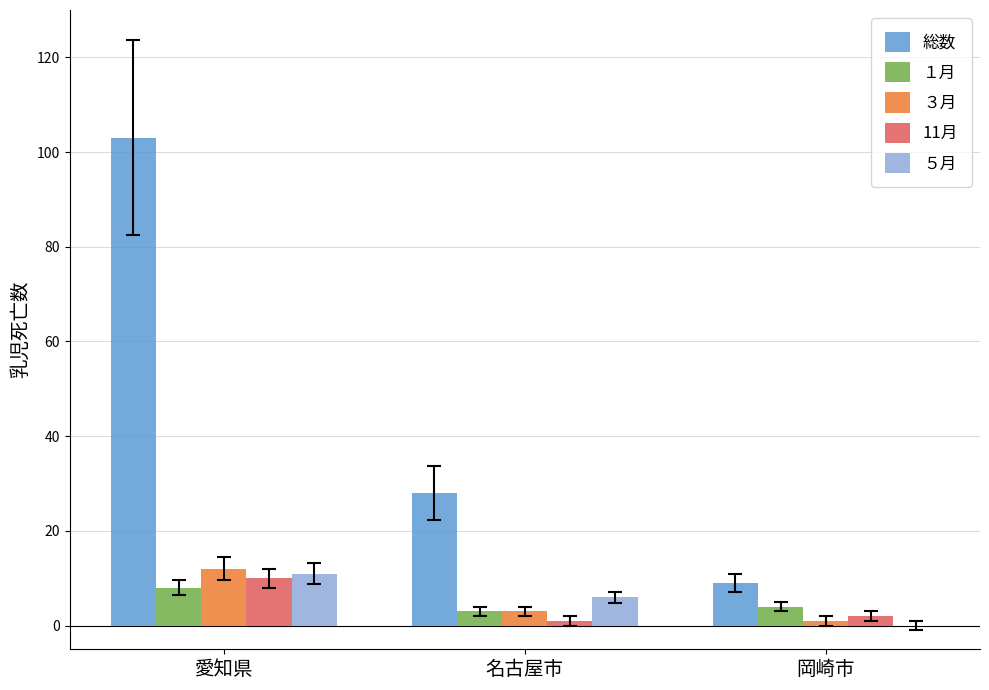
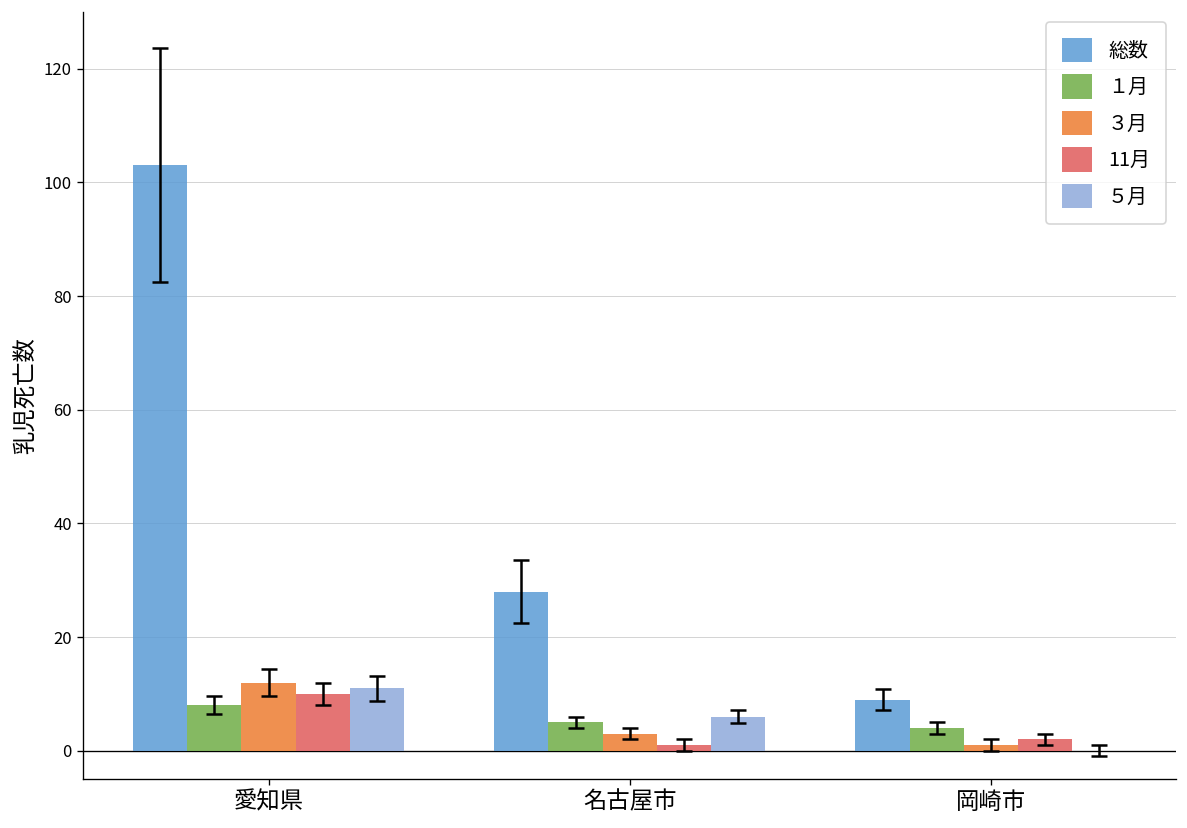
  {
    "１月": {
      "愛知県": 8,
-     "名古屋市": 3,
+     "名古屋市": 5,
      "岡崎市": 4
    }
  }
